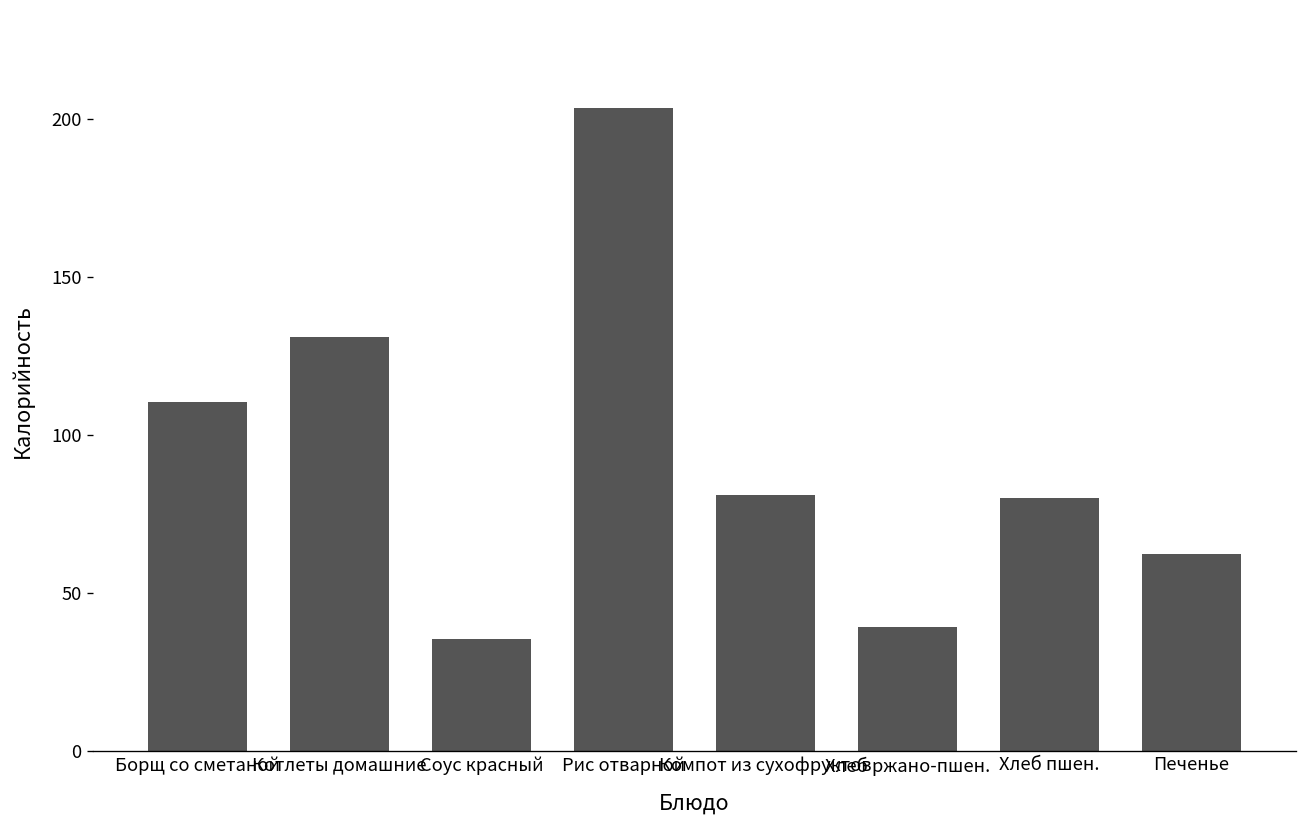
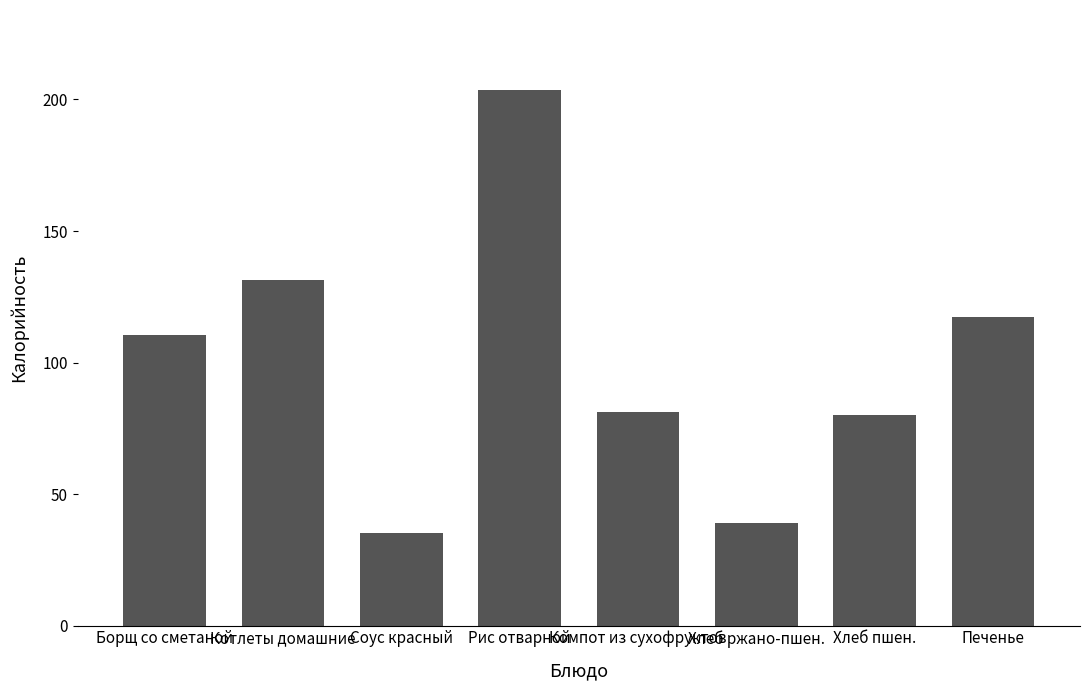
  {
    "Соус красный": 35,
    "Хлеб пшен.": 80,
-   "Печенье": 62
+   "Печенье": 117
  }
